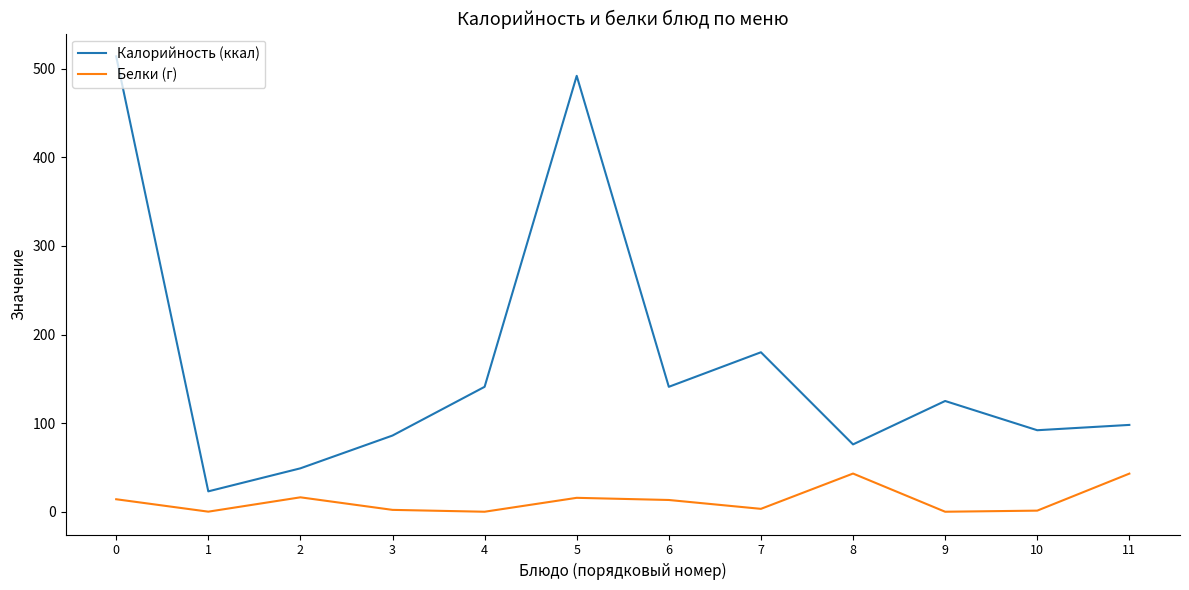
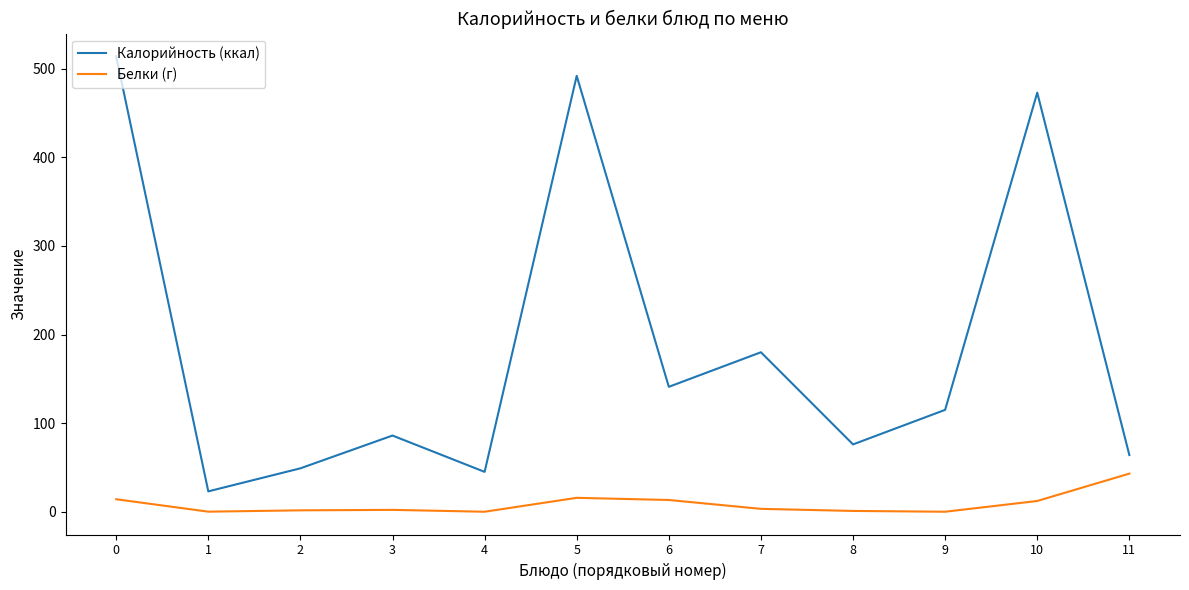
  {
    "Калорийность (ккал)": {
      "1": 20,
      "2": 50,
      "3": 90,
-     "4": 140,
+     "4": 50,
      "5": 490,
      "6": 140,
      "7": 180,
      "8": 80,
-     "9": 130,
-     "10": 90,
-     "11": 100
+     "9": 120,
+     "10": 470,
+     "11": 60
    },
    "Белки (г)": {
      "0": 10,
      "1": 0,
-     "2": 20,
+     "2": 0,
      "3": 0,
      "4": 0,
      "5": 20,
      "6": 10,
      "7": 0,
-     "8": 40,
+     "8": 0,
      "9": 0,
-     "10": 0,
+     "10": 10,
      "11": 40
    }
  }
